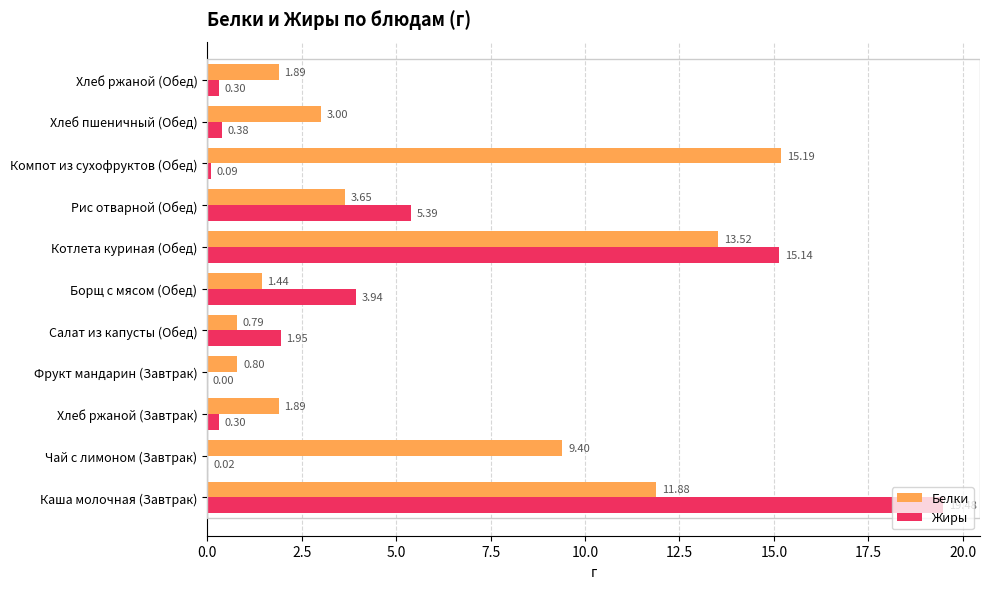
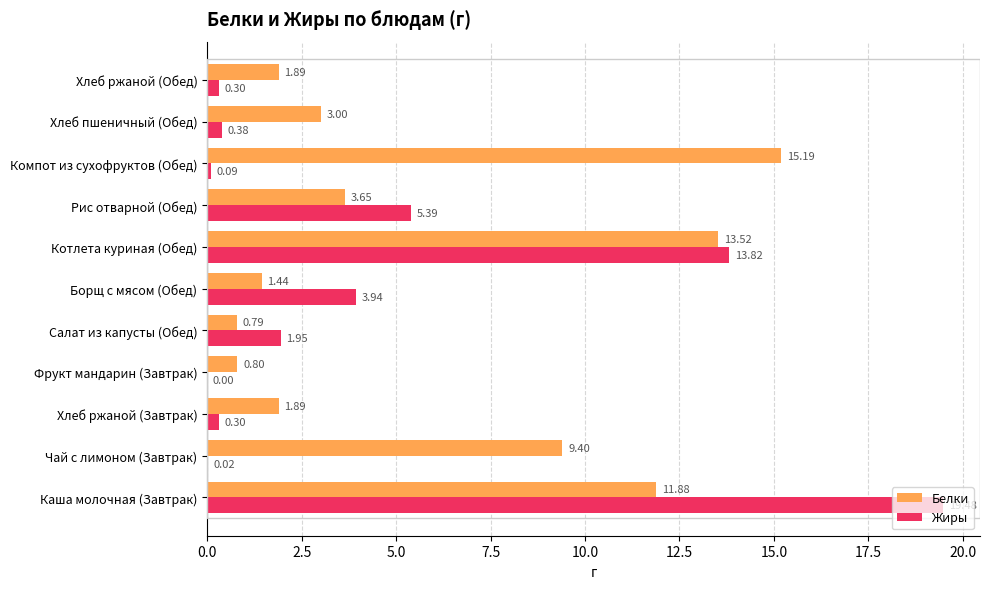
  {
    "Белки": {
      "Хлеб ржаной (Обед)": 1.89,
      "Хлеб пшеничный (Обед)": 3.00,
      "Компот из сухофруктов (Обед)": 15.19,
      "Рис отварной (Обед)": 3.65,
      "Котлета куриная (Обед)": 13.52,
      "Борщ с мясом (Обед)": 1.44,
      "Салат из капусты (Обед)": 0.79,
      "Фрукт мандарин (Завтрак)": 0.80,
      "Хлеб ржаной (Завтрак)": 1.89,
      "Чай с лимоном (Завтрак)": 9.40,
      "Каша молочная (Завтрак)": 11.88
    },
    "Жиры": {
      "Хлеб ржаной (Обед)": 0.30,
      "Хлеб пшеничный (Обед)": 0.38,
      "Компот из сухофруктов (Обед)": 0.09,
      "Рис отварной (Обед)": 5.39,
-     "Котлета куриная (Обед)": 15.14,
+     "Котлета куриная (Обед)": 13.82,
      "Борщ с мясом (Обед)": 3.94,
      "Салат из капусты (Обед)": 1.95,
      "Фрукт мандарин (Завтрак)": 0.00,
      "Хлеб ржаной (Завтрак)": 0.30,
      "Чай с лимоном (Завтрак)": 0.02
    }
  }
